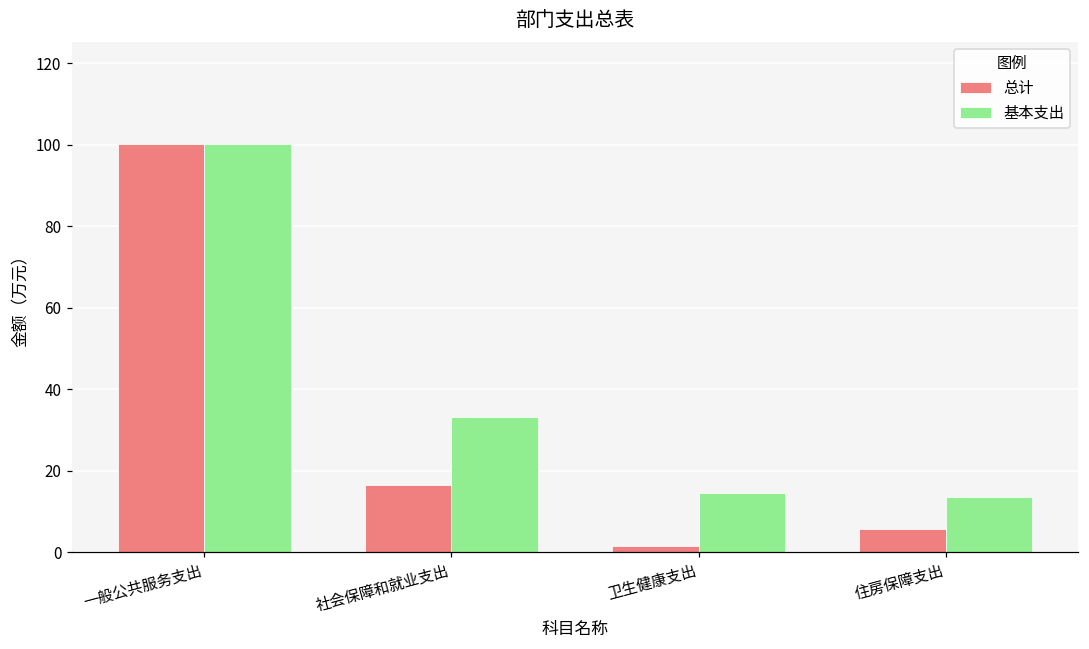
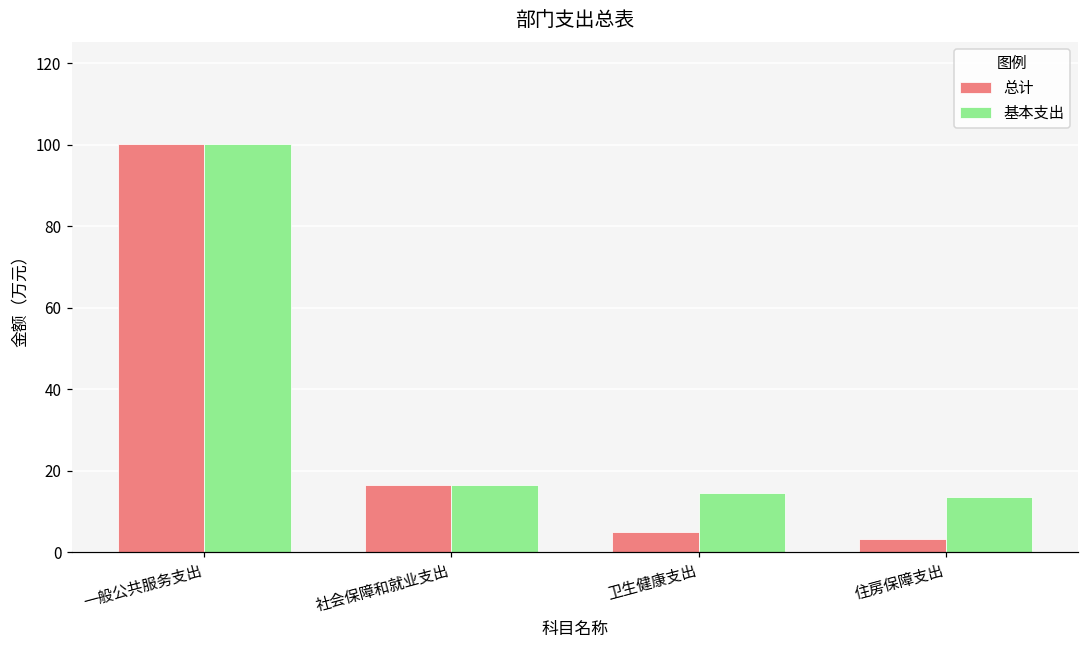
  {
    "总计": {
      "一般公共服务支出": 100,
      "社会保障和就业支出": 17,
-     "卫生健康支出": 2,
-     "住房保障支出": 6
+     "卫生健康支出": 5,
+     "住房保障支出": 3
    },
    "基本支出": {
      "一般公共服务支出": 100,
-     "社会保障和就业支出": 33,
+     "社会保障和就业支出": 17,
      "卫生健康支出": 14,
      "住房保障支出": 13
    }
  }
